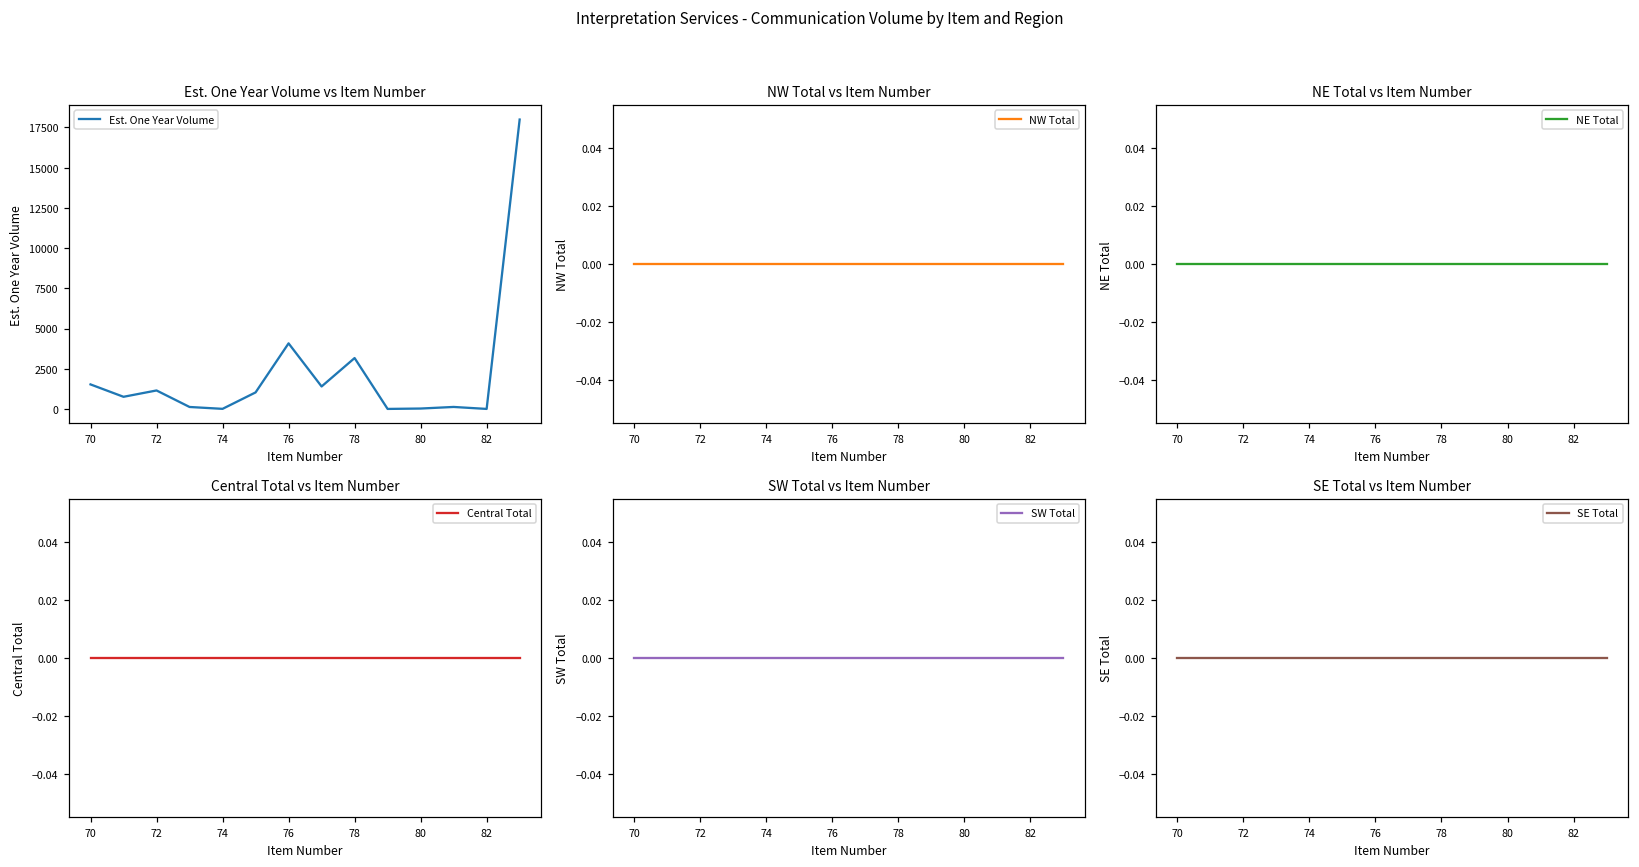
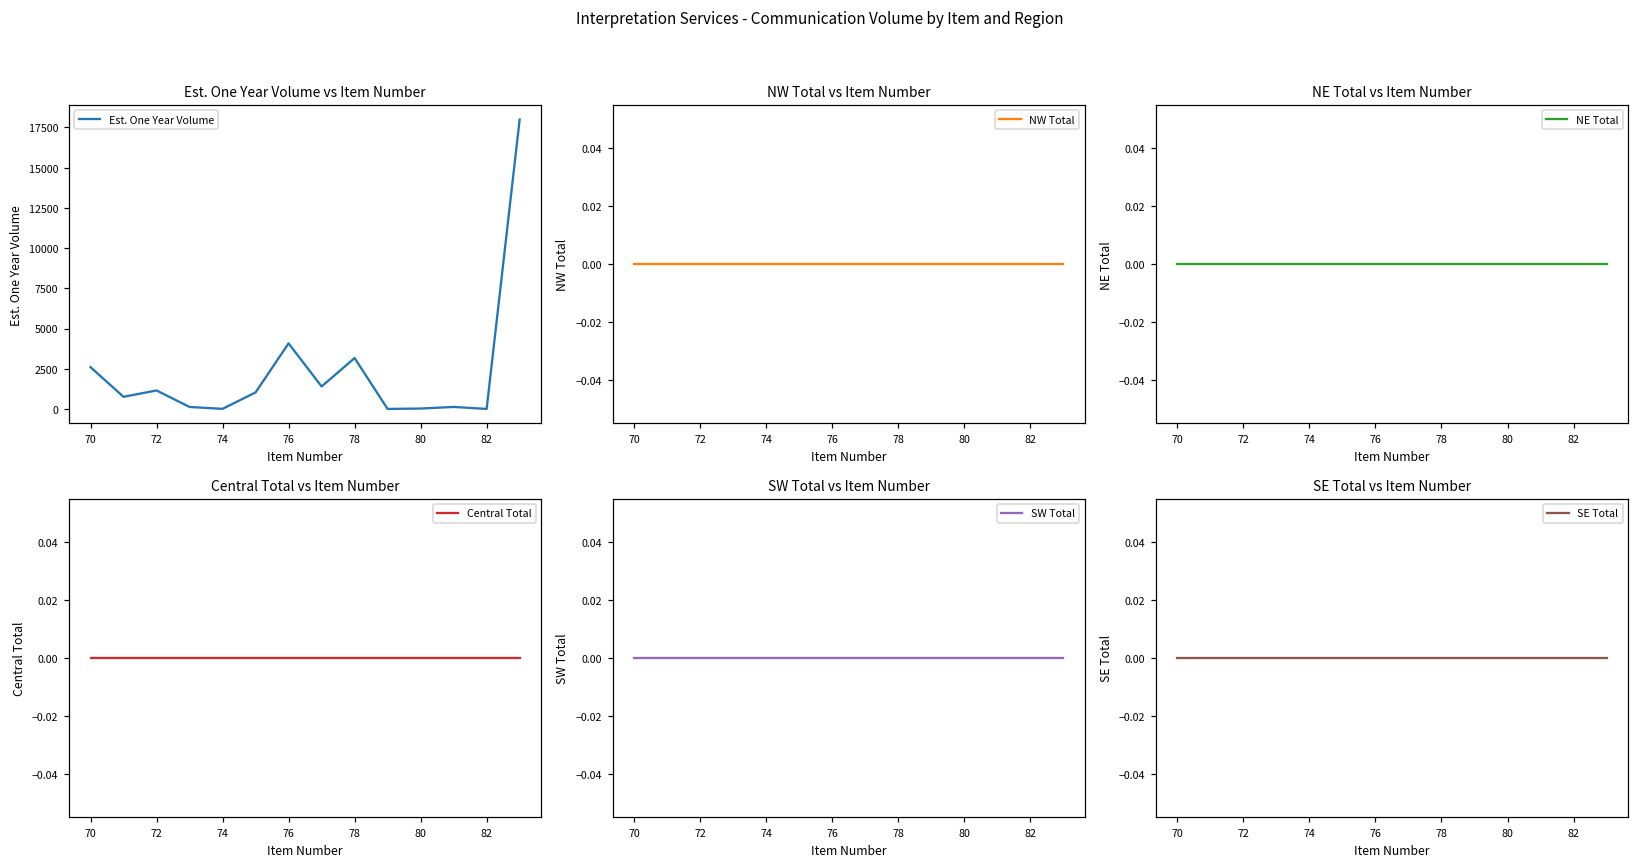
  {
    "Est. One Year Volume vs Item Number": {
-     "70": 1500,
+     "70": 2600,
      "72": 1100,
      "74": 0,
      "76": 4100,
      "78": 3200,
      "80": 0,
      "82": 0
    },
    "NW Total vs Item Number": {
      "70": 0.000,
      "72": 0.000,
      "74": 0.000,
      "76": 0.000,
      "78": 0.000,
      "80": 0.000,
      "82": 0.000
    },
    "NE Total vs Item Number": {
      "70": 0.000,
      "72": 0.000,
      "74": 0.000,
      "76": 0.000,
      "78": 0.000,
      "80": 0.000,
      "82": 0.000
    },
    "Central Total vs Item Number": {
      "70": 0.000,
      "72": 0.000,
      "74": 0.000,
      "76": 0.000,
      "78": 0.000,
      "80": 0.000,
      "82": 0.000
    },
    "SW Total vs Item Number": {
      "70": 0.000,
      "72": 0.000,
      "74": 0.000,
      "76": 0.000,
      "78": 0.000,
      "80": 0.000,
      "82": 0.000
    },
    "SE Total vs Item Number": {
      "70": 0.000,
      "72": 0.000,
      "74": 0.000,
      "76": 0.000,
      "78": 0.000,
      "80": 0.000,
      "82": 0.000
    }
  }
